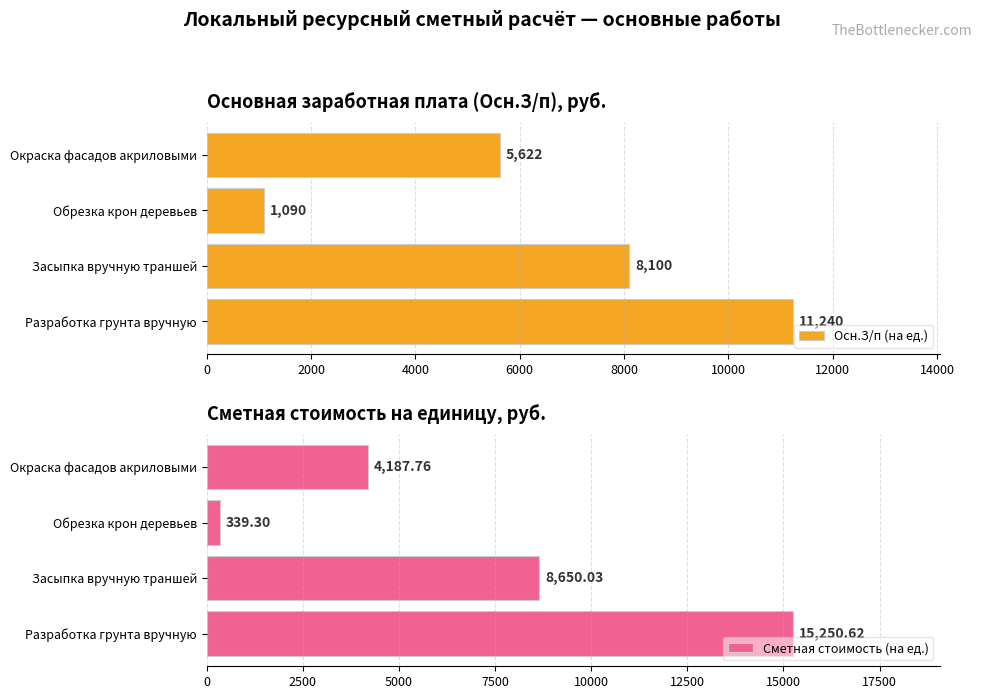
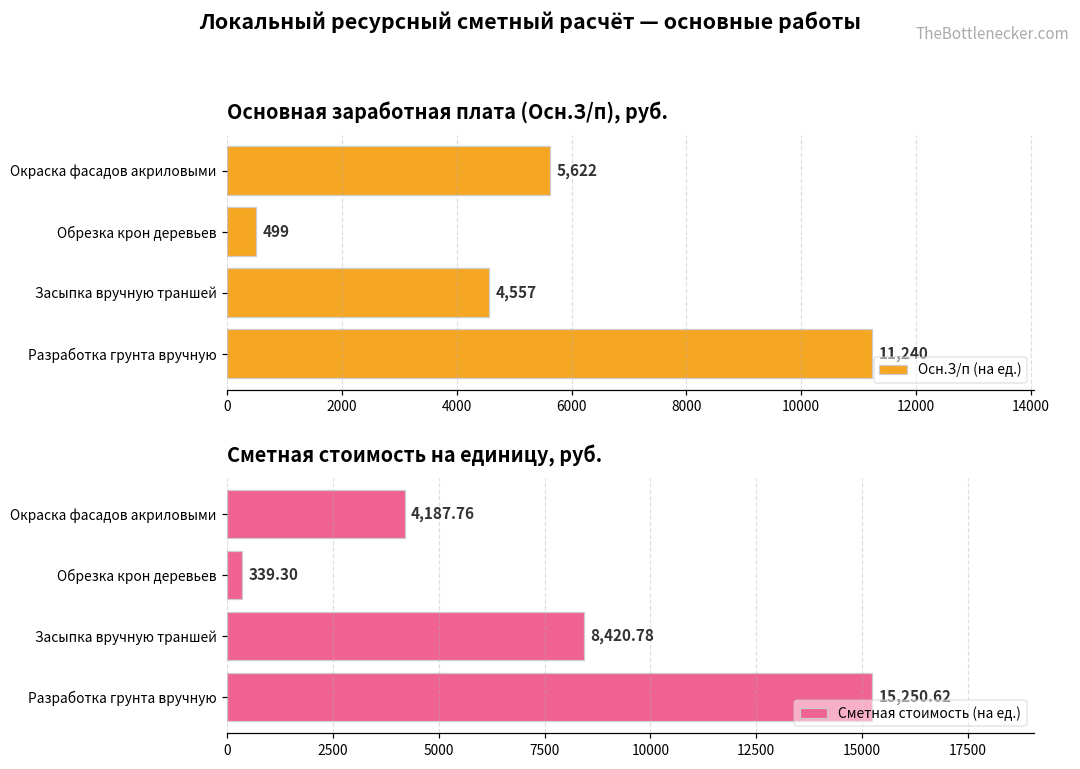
  {
    "Основная заработная плата (Осн.З/п), руб.": {
      "Окраска фасадов акриловыми": "5,622",
-     "Обрезка крон деревьев": "1,090",
-     "Засыпка вручную траншей": "8,100"
+     "Обрезка крон деревьев": "499",
+     "Засыпка вручную траншей": "4,557"
    },
    "Сметная стоимость на единицу, руб.": {
      "Окраска фасадов акриловыми": "4,187.76",
      "Обрезка крон деревьев": "339.30",
-     "Засыпка вручную траншей": "8,650.03"
+     "Засыпка вручную траншей": "8,420.78"
    }
  }
